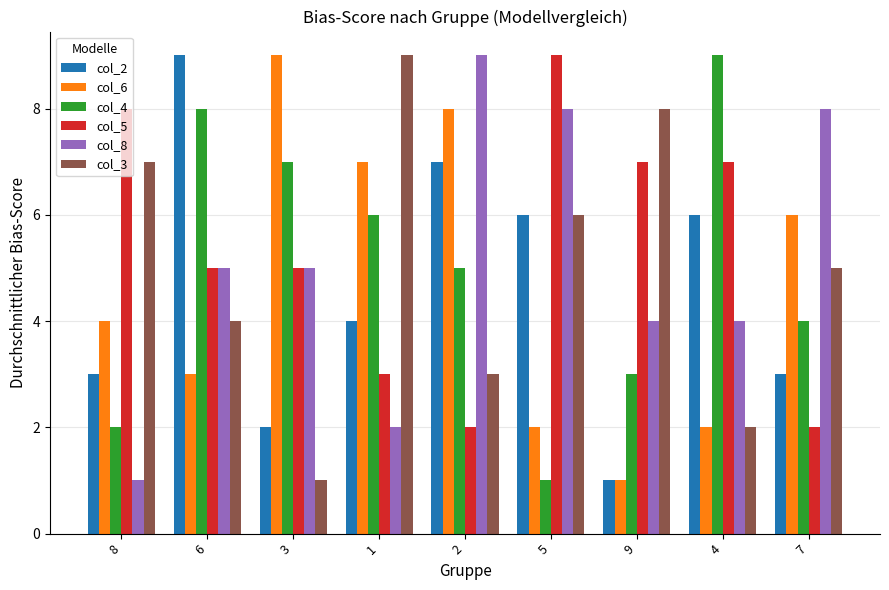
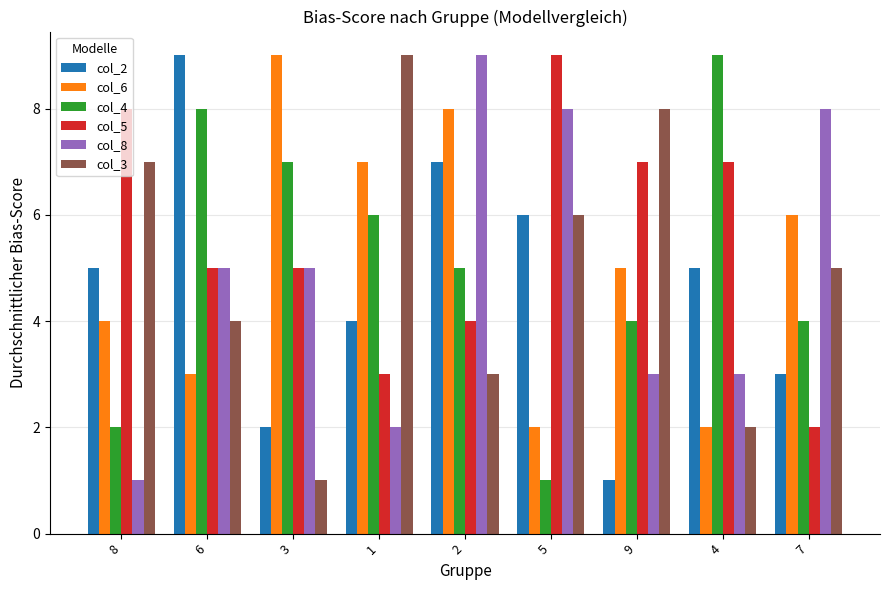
  {
    "col_2": {
-     "8": 3,
+     "8": 5,
      "6": 9,
      "3": 2,
      "1": 4,
      "2": 7,
      "5": 6,
      "9": 1,
-     "4": 6,
+     "4": 5,
      "7": 3
    },
    "col_6": {
      "8": 4,
      "6": 3,
      "3": 9,
      "1": 7,
      "2": 8,
      "5": 2,
-     "9": 1,
+     "9": 5,
      "4": 2,
      "7": 6
    },
    "col_4": {
      "8": 2,
      "6": 8,
      "3": 7,
      "1": 6,
      "2": 5,
      "5": 1,
-     "9": 3,
+     "9": 4,
      "4": 9,
      "7": 4
    },
    "col_5": {
      "6": 5,
      "3": 5,
      "1": 3,
-     "2": 2,
+     "2": 4,
      "5": 9,
      "9": 7,
      "4": 7,
      "7": 2
    },
    "col_8": {
      "8": 1,
      "6": 5,
      "3": 5,
      "1": 2,
      "2": 9,
      "5": 8,
-     "9": 4,
-     "4": 4,
+     "9": 3,
+     "4": 3,
      "7": 8
    },
    "col_3": {
      "8": 7,
      "6": 4,
      "3": 1,
      "1": 9,
      "2": 3,
      "5": 6,
      "9": 8,
      "4": 2,
      "7": 5
    }
  }
